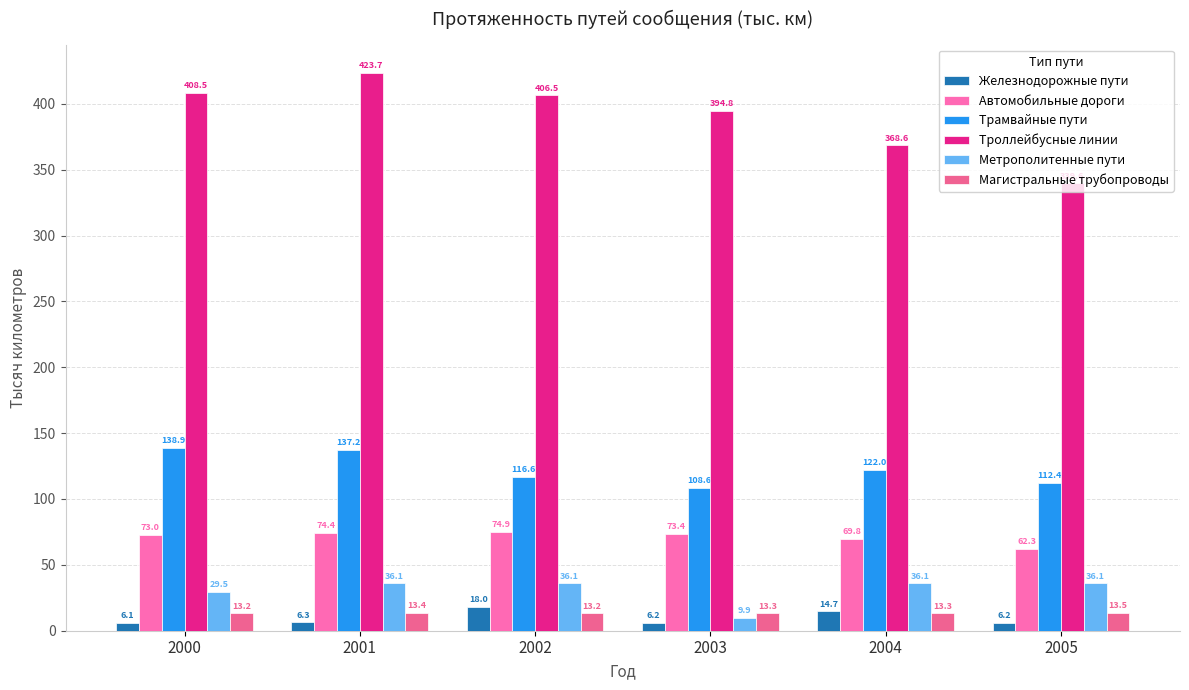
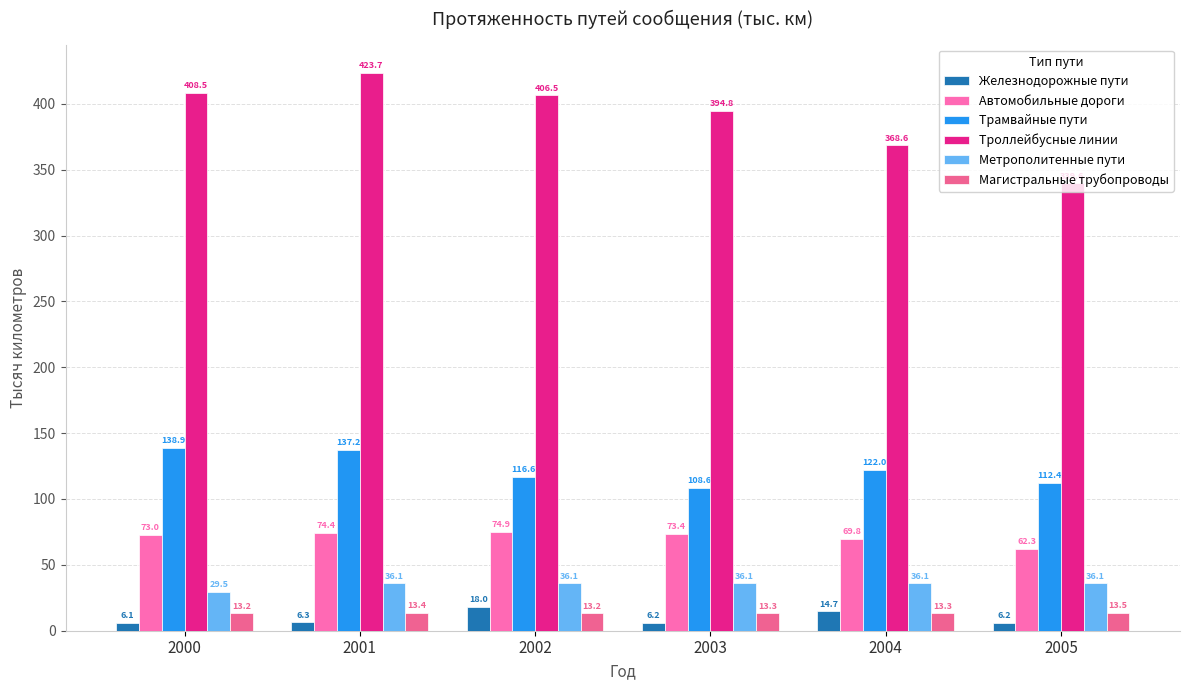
  {
    "Железнодорожные пути": {
      "2000": 6.1,
      "2001": 6.3,
      "2002": 18.0,
      "2003": 6.2,
      "2004": 14.7,
      "2005": 6.2
    },
    "Трамвайные пути": {
      "2000": 138.9,
      "2001": 137.2,
      "2002": 116.6,
      "2003": 108.6,
      "2004": 122.0,
      "2005": 112.4
    },
    "Троллейбусные линии": {
      "2000": 408.5,
      "2001": 423.7,
      "2002": 406.5,
      "2003": 394.8,
      "2004": 368.6
    },
    "Метрополитенные пути": {
      "2000": 29.5,
      "2001": 36.1,
      "2002": 36.1,
-     "2003": 9.9,
+     "2003": 36.1,
      "2004": 36.1,
      "2005": 36.1
    }
  }
